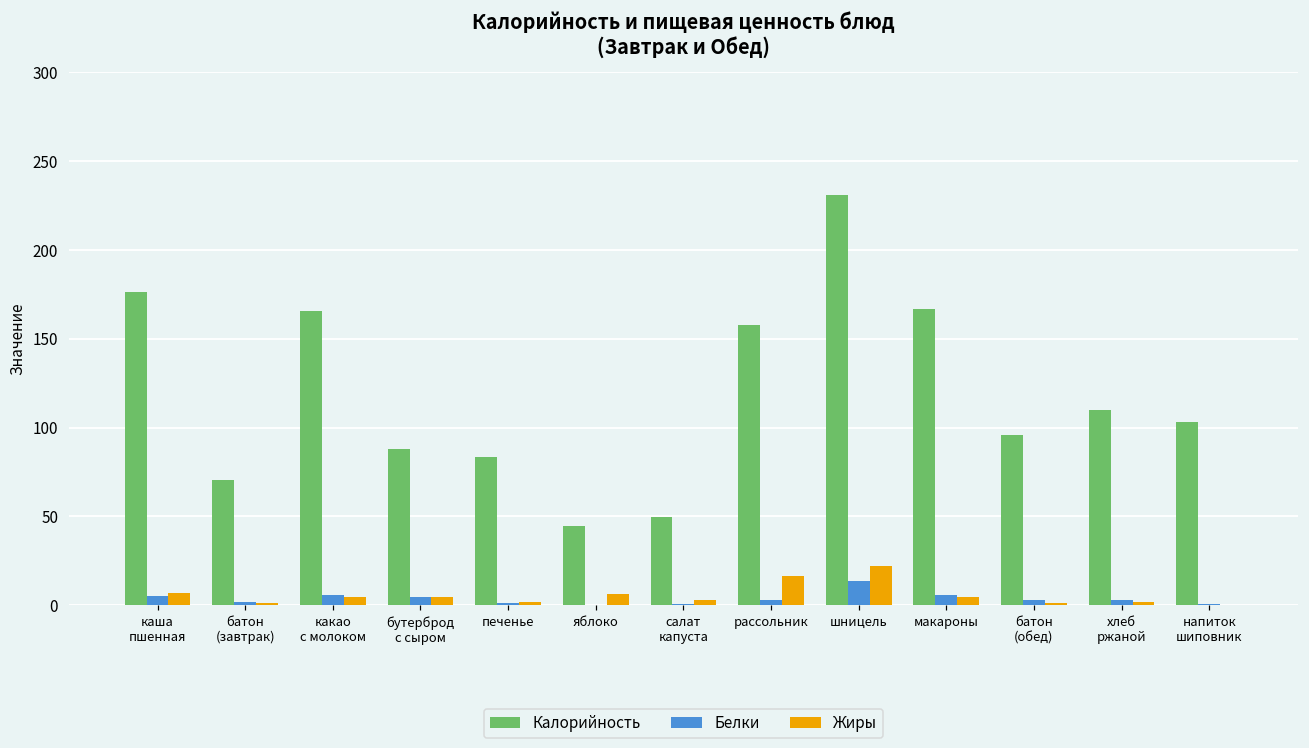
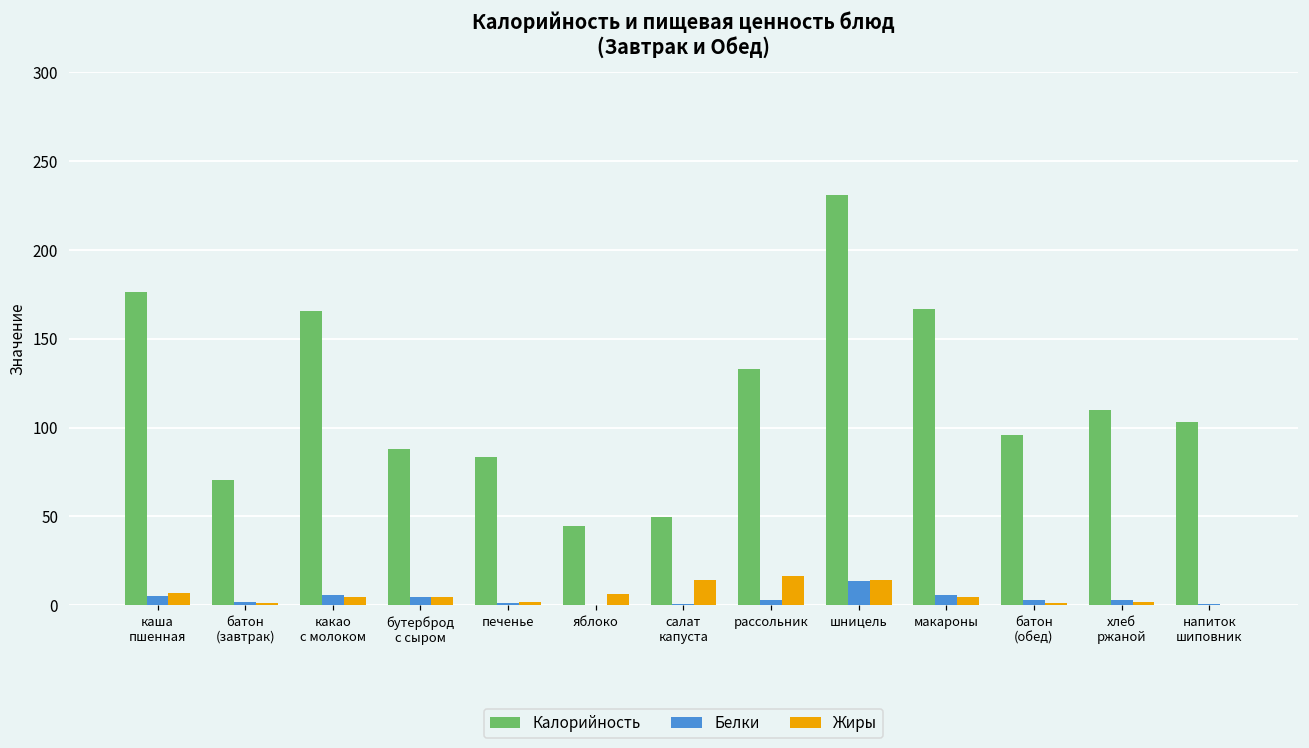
  {
    "Калорийность": {
      "каша пшенная": 176,
      "батон (завтрак)": 70,
      "какао с молоком": 166,
      "бутерброд с сыром": 88,
      "печенье": 84,
      "яблоко": 44,
      "салат капуста": 50,
-     "рассольник": 158,
+     "рассольник": 133,
      "шницель": 231,
      "макароны": 167,
      "батон (обед)": 96,
      "хлеб ржаной": 110,
      "напиток шиповник": 103
    },
    "Белки": {
      "каша пшенная": 5,
      "батон (завтрак)": 2,
      "какао с молоком": 6,
      "бутерброд с сыром": 5,
      "рассольник": 3,
      "шницель": 14,
      "макароны": 6,
      "батон (обед)": 3,
      "хлеб ржаной": 3
    },
    "Жиры": {
      "каша пшенная": 7,
      "какао с молоком": 5,
      "бутерброд с сыром": 5,
      "печенье": 2,
      "яблоко": 6,
-     "салат капуста": 3,
+     "салат капуста": 14,
      "рассольник": 16,
-     "шницель": 22,
+     "шницель": 14,
      "макароны": 5,
      "хлеб ржаной": 2
    }
  }
